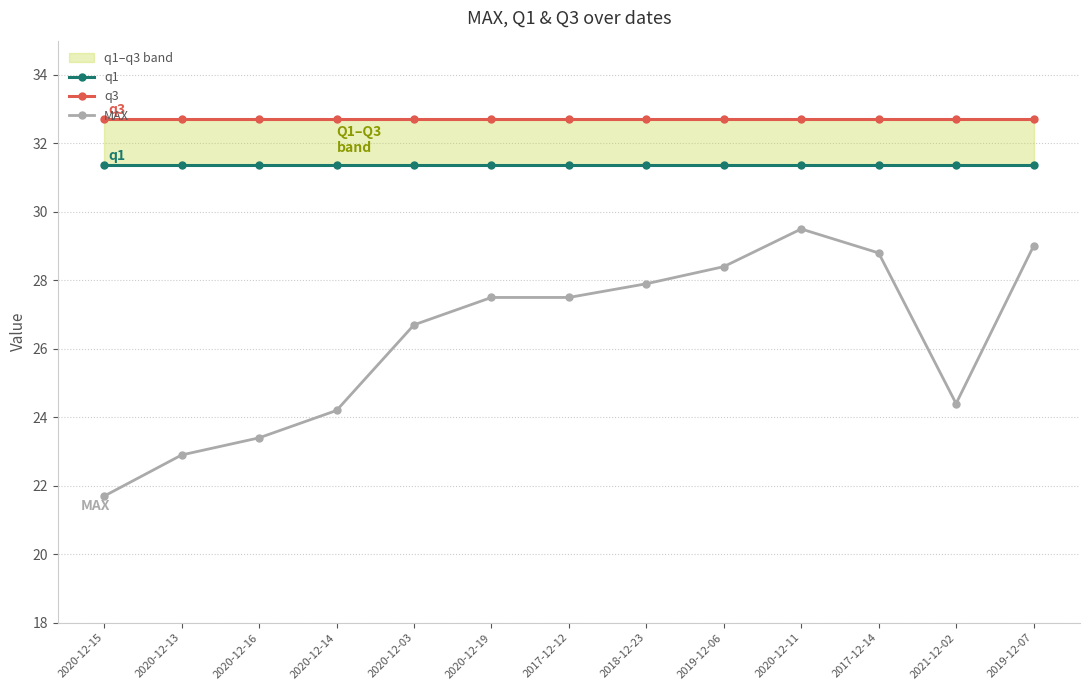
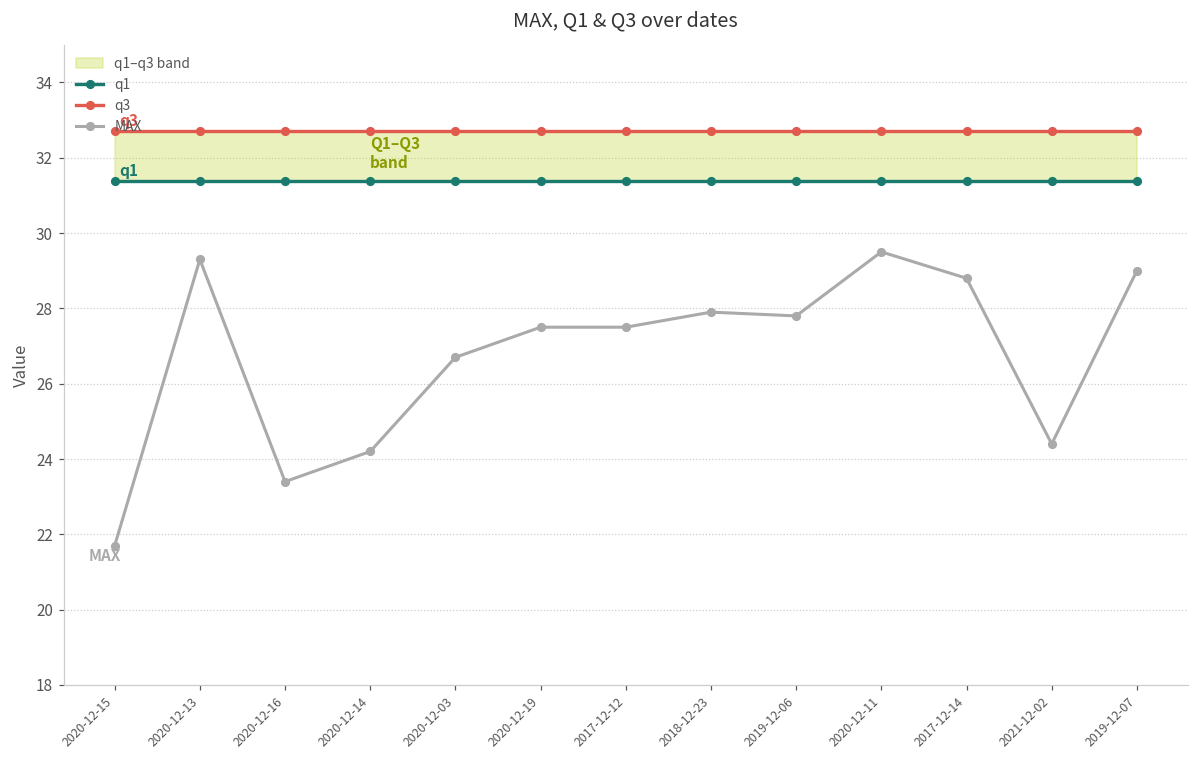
  {
    "q1": {
      "2020-12-15": 31.4,
      "2020-12-13": 31.4,
      "2020-12-16": 31.4,
      "2020-12-14": 31.4,
      "2020-12-03": 31.4,
      "2020-12-19": 31.4,
      "2017-12-12": 31.4,
      "2018-12-23": 31.4,
      "2019-12-06": 31.4,
      "2020-12-11": 31.4,
      "2017-12-14": 31.4,
      "2021-12-02": 31.4,
      "2019-12-07": 31.4
    },
    "q1–q3 band": {
      "2020-12-15": 32.7,
      "2020-12-13": 32.7,
      "2020-12-16": 32.7,
      "2020-12-14": 32.7,
      "2020-12-03": 32.7,
      "2020-12-19": 32.7,
      "2017-12-12": 32.7,
      "2018-12-23": 32.7,
      "2019-12-06": 32.7,
      "2020-12-11": 32.7,
      "2017-12-14": 32.7,
      "2021-12-02": 32.7,
      "2019-12-07": 32.7
    },
    "MAX": {
      "2020-12-15": 21.7,
-     "2020-12-13": 22.9,
+     "2020-12-13": 29.3,
      "2020-12-16": 23.4,
      "2020-12-14": 24.2,
      "2020-12-03": 26.7,
      "2020-12-19": 27.5,
      "2017-12-12": 27.5,
      "2018-12-23": 27.9,
-     "2019-12-06": 28.4,
+     "2019-12-06": 27.8,
      "2020-12-11": 29.5,
      "2017-12-14": 28.8,
      "2021-12-02": 24.4,
      "2019-12-07": 29.0
    }
  }
